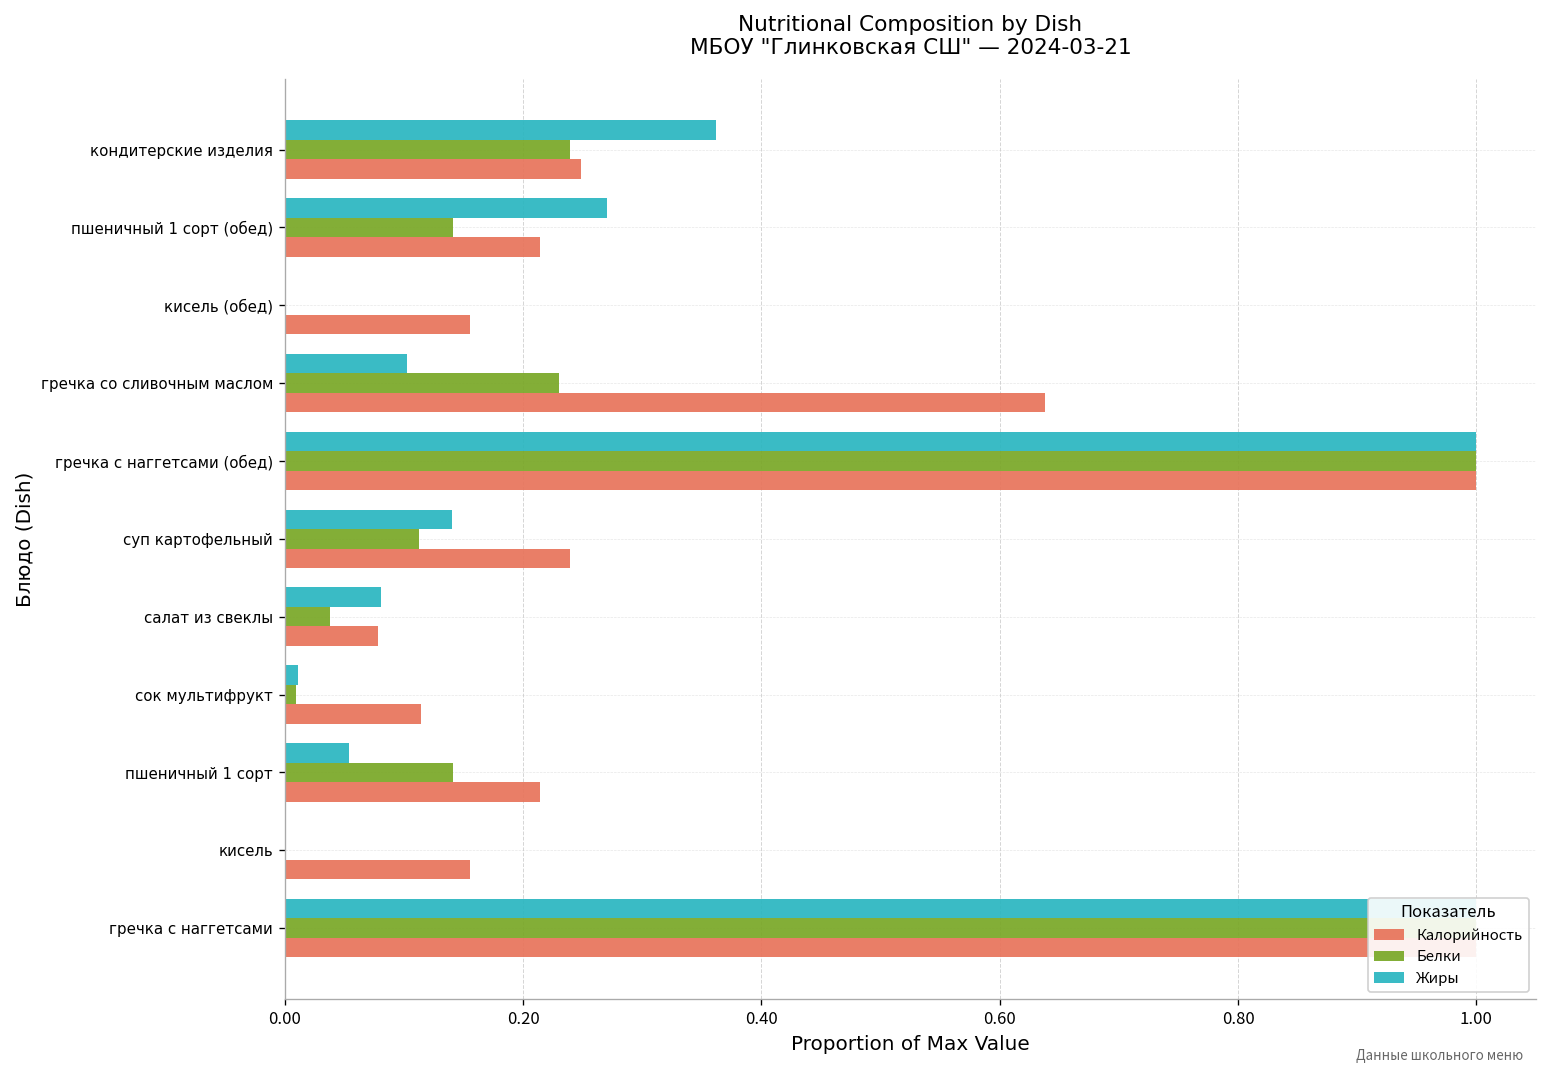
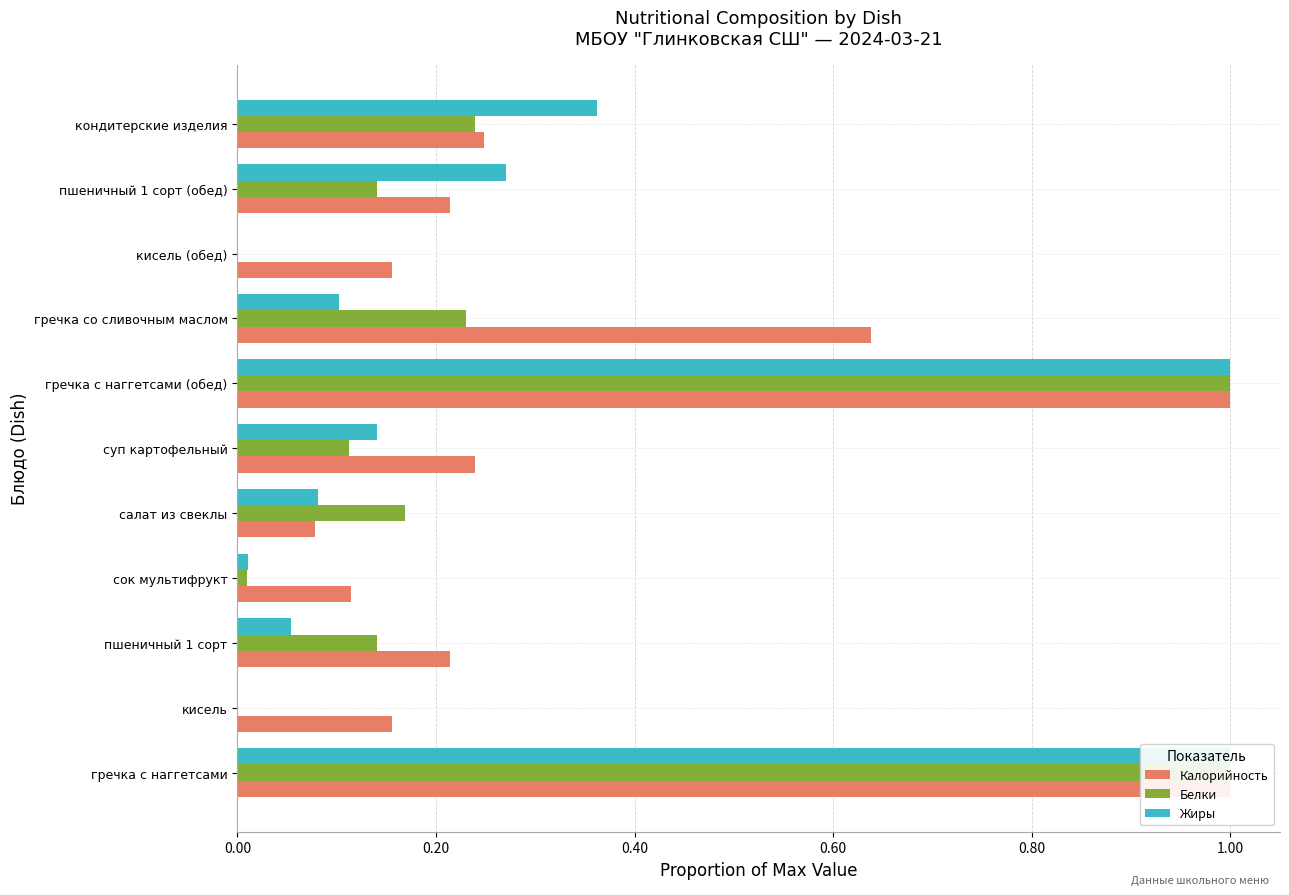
  {
    "Калорийность": {
      "кондитерские изделия": 0.25,
      "пшеничный 1 сорт (обед)": 0.21,
      "кисель (обед)": 0.16,
      "гречка со сливочным маслом": 0.64,
      "гречка с наггетсами (обед)": 1.00,
      "суп картофельный": 0.24,
      "салат из свеклы": 0.08,
      "сок мультифрукт": 0.11,
      "пшеничный 1 сорт": 0.21,
      "кисель": 0.16
    },
    "Белки": {
      "кондитерские изделия": 0.24,
      "пшеничный 1 сорт (обед)": 0.14,
      "кисель (обед)": 0.00,
      "гречка со сливочным маслом": 0.23,
      "гречка с наггетсами (обед)": 1.00,
      "суп картофельный": 0.11,
-     "салат из свеклы": 0.04,
+     "салат из свеклы": 0.17,
      "сок мультифрукт": 0.01,
      "пшеничный 1 сорт": 0.14,
      "кисель": 0.00
    },
    "Жиры": {
      "кондитерские изделия": 0.36,
      "пшеничный 1 сорт (обед)": 0.27,
      "кисель (обед)": 0.00,
      "гречка со сливочным маслом": 0.10,
      "гречка с наггетсами (обед)": 1.00,
      "суп картофельный": 0.14,
      "салат из свеклы": 0.08,
      "сок мультифрукт": 0.01,
      "пшеничный 1 сорт": 0.05,
      "кисель": 0.00
    }
  }
